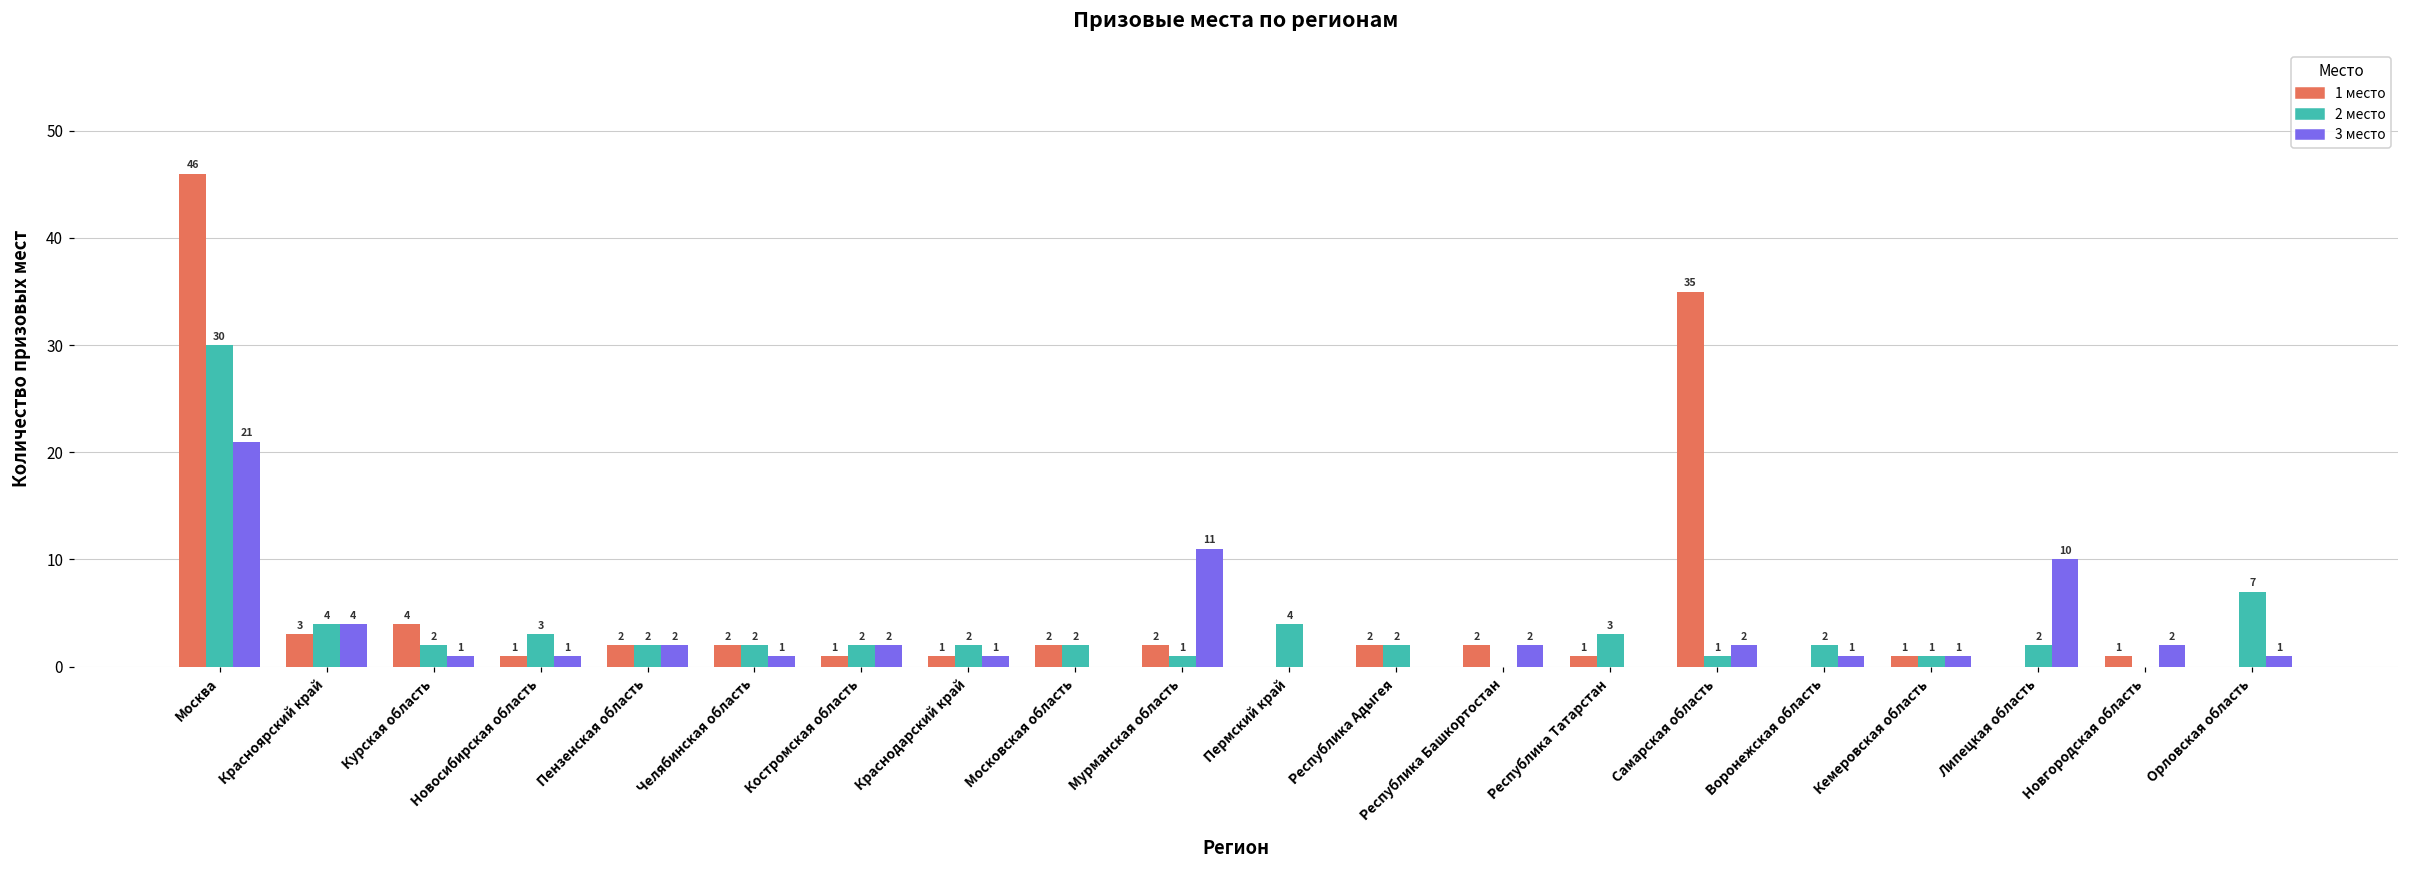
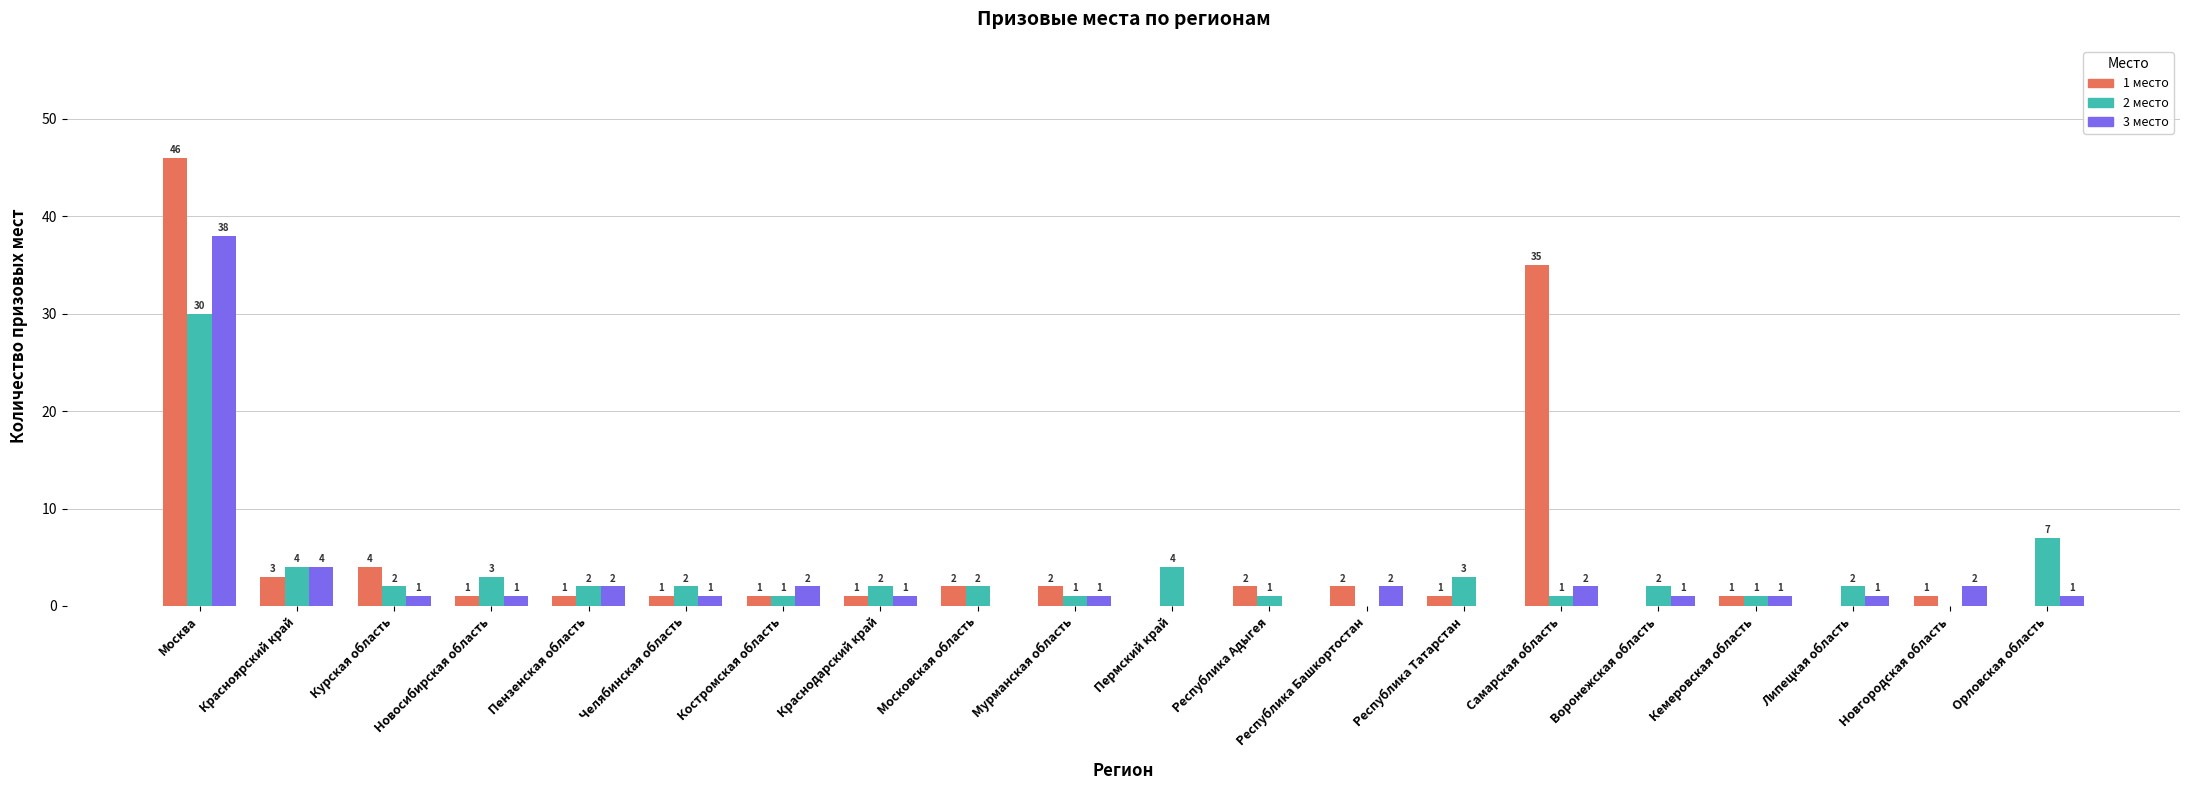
  {
    "1 место": {
      "Москва": 46,
      "Красноярский край": 3,
      "Курская область": 4,
      "Новосибирская область": 1,
-     "Пензенская область": 2,
-     "Челябинская область": 2,
+     "Пензенская область": 1,
+     "Челябинская область": 1,
      "Костромская область": 1,
      "Краснодарский край": 1,
      "Московская область": 2,
      "Мурманская область": 2,
      "Республика Адыгея": 2,
      "Республика Башкортостан": 2,
      "Республика Татарстан": 1,
      "Самарская область": 35,
      "Кемеровская область": 1,
      "Новгородская область": 1
    },
    "2 место": {
      "Москва": 30,
      "Красноярский край": 4,
      "Курская область": 2,
      "Новосибирская область": 3,
      "Пензенская область": 2,
      "Челябинская область": 2,
-     "Костромская область": 2,
+     "Костромская область": 1,
      "Краснодарский край": 2,
      "Московская область": 2,
      "Мурманская область": 1,
      "Пермский край": 4,
-     "Республика Адыгея": 2,
+     "Республика Адыгея": 1,
      "Республика Татарстан": 3,
      "Самарская область": 1,
      "Воронежская область": 2,
      "Кемеровская область": 1,
      "Липецкая область": 2,
      "Орловская область": 7
    },
    "3 место": {
-     "Москва": 21,
+     "Москва": 38,
      "Красноярский край": 4,
      "Курская область": 1,
      "Новосибирская область": 1,
      "Пензенская область": 2,
      "Челябинская область": 1,
      "Костромская область": 2,
      "Краснодарский край": 1,
-     "Мурманская область": 11,
+     "Мурманская область": 1,
      "Республика Башкортостан": 2,
      "Самарская область": 2,
      "Воронежская область": 1,
      "Кемеровская область": 1,
-     "Липецкая область": 10,
+     "Липецкая область": 1,
      "Новгородская область": 2,
      "Орловская область": 1
    }
  }
